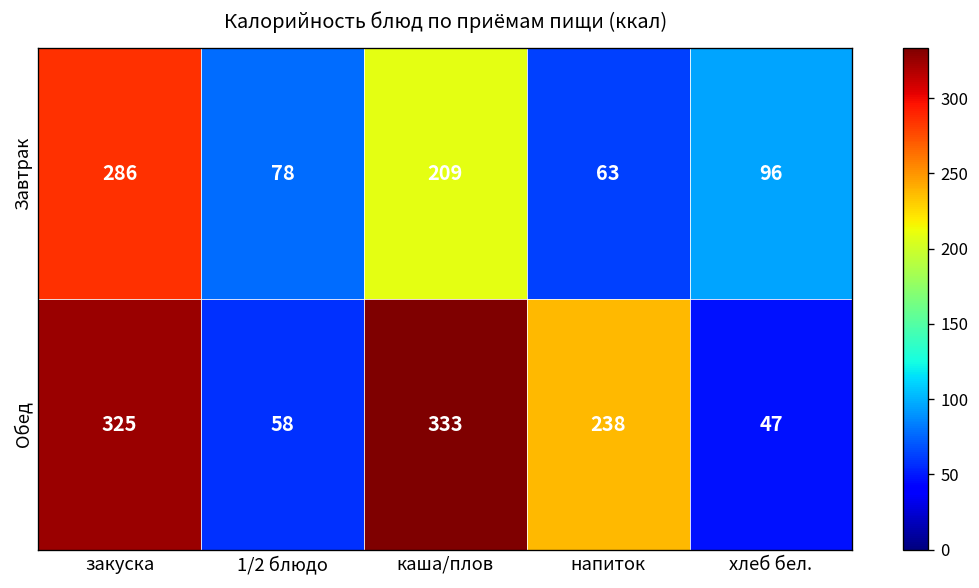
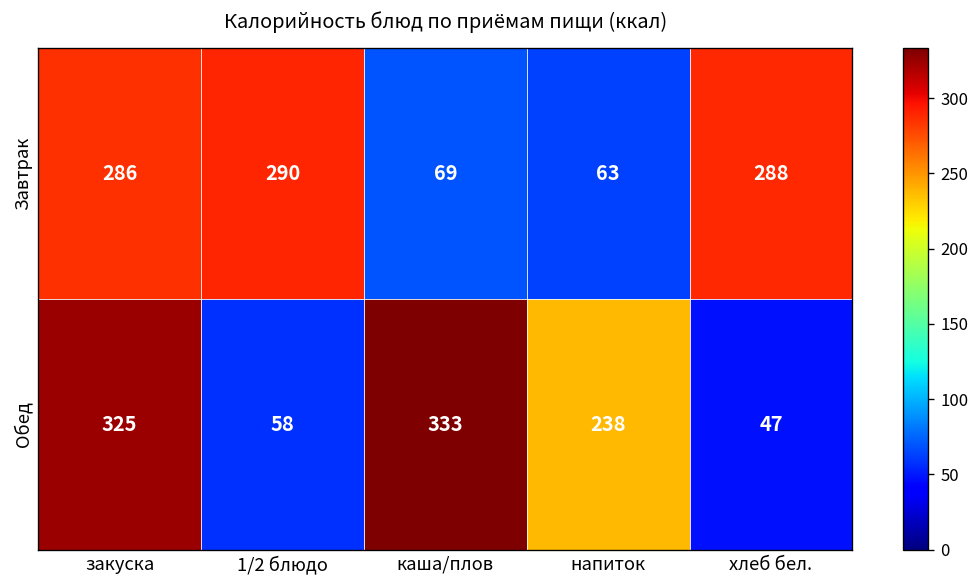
  {
    "Завтрак": {
      "закуска": 286,
-     "1/2 блюдо": 78,
-     "каша/плов": 209,
+     "1/2 блюдо": 290,
+     "каша/плов": 69,
      "напиток": 63,
-     "хлеб бел.": 96
+     "хлеб бел.": 288
    },
    "Обед": {
      "закуска": 325,
      "1/2 блюдо": 58,
      "каша/плов": 333,
      "напиток": 238,
      "хлеб бел.": 47
    }
  }
